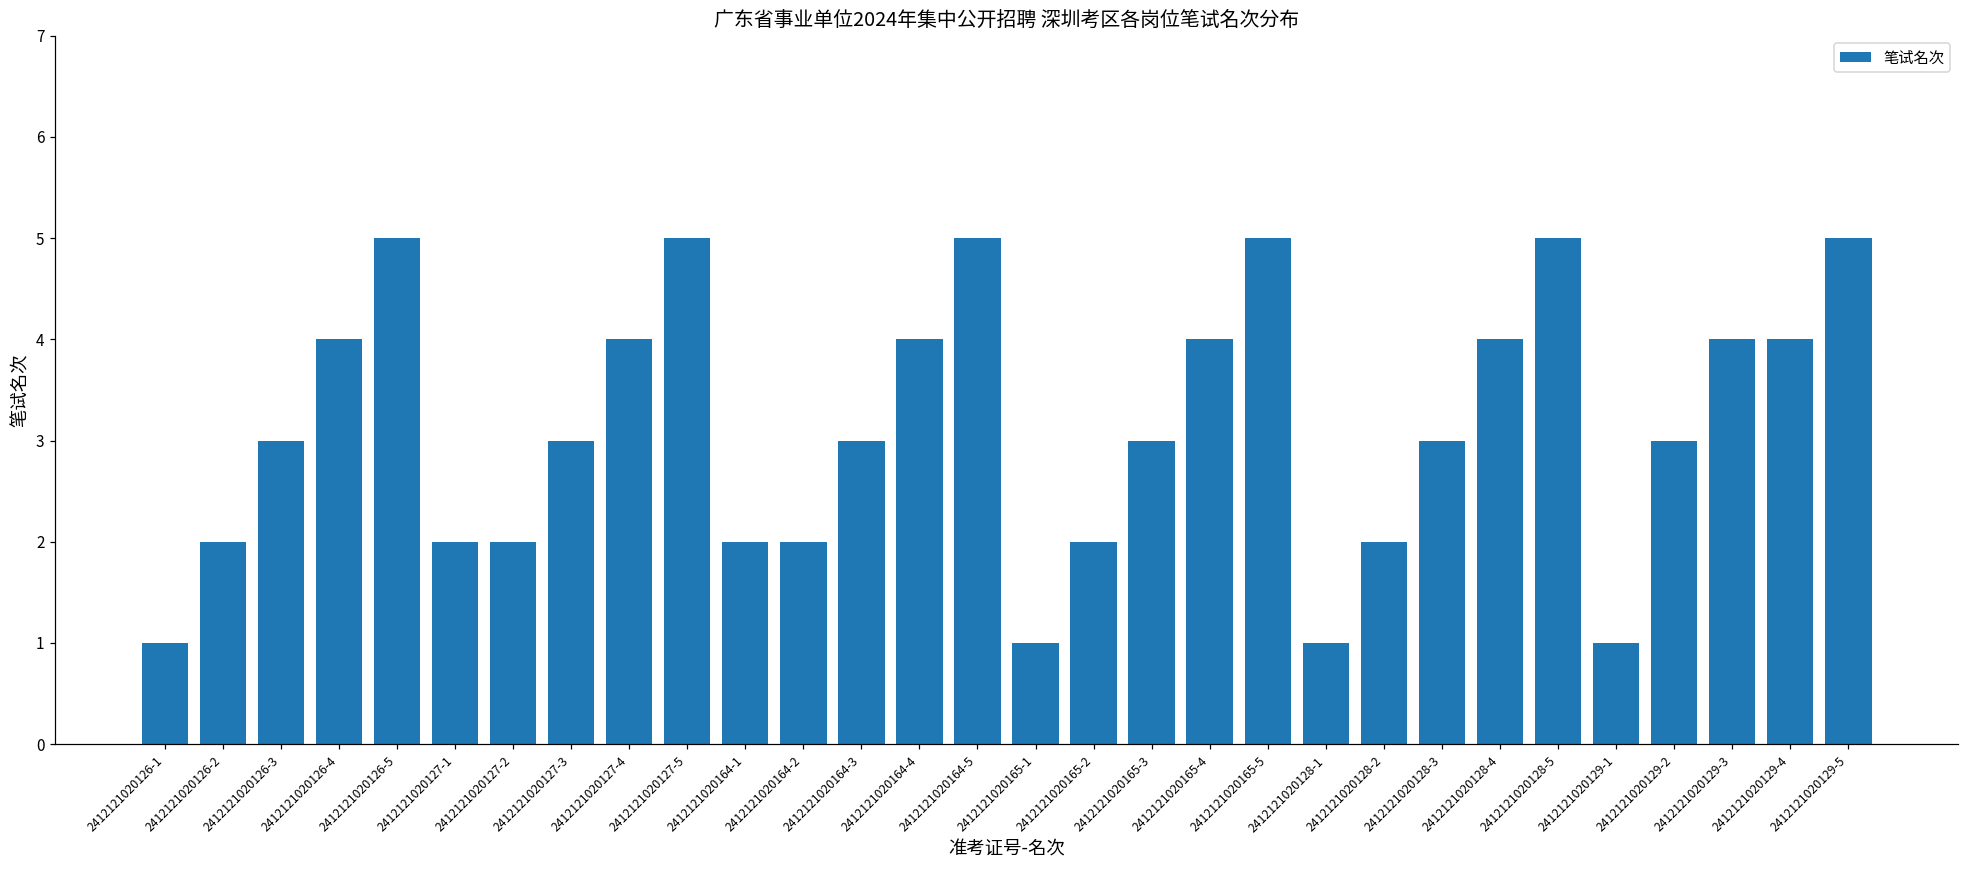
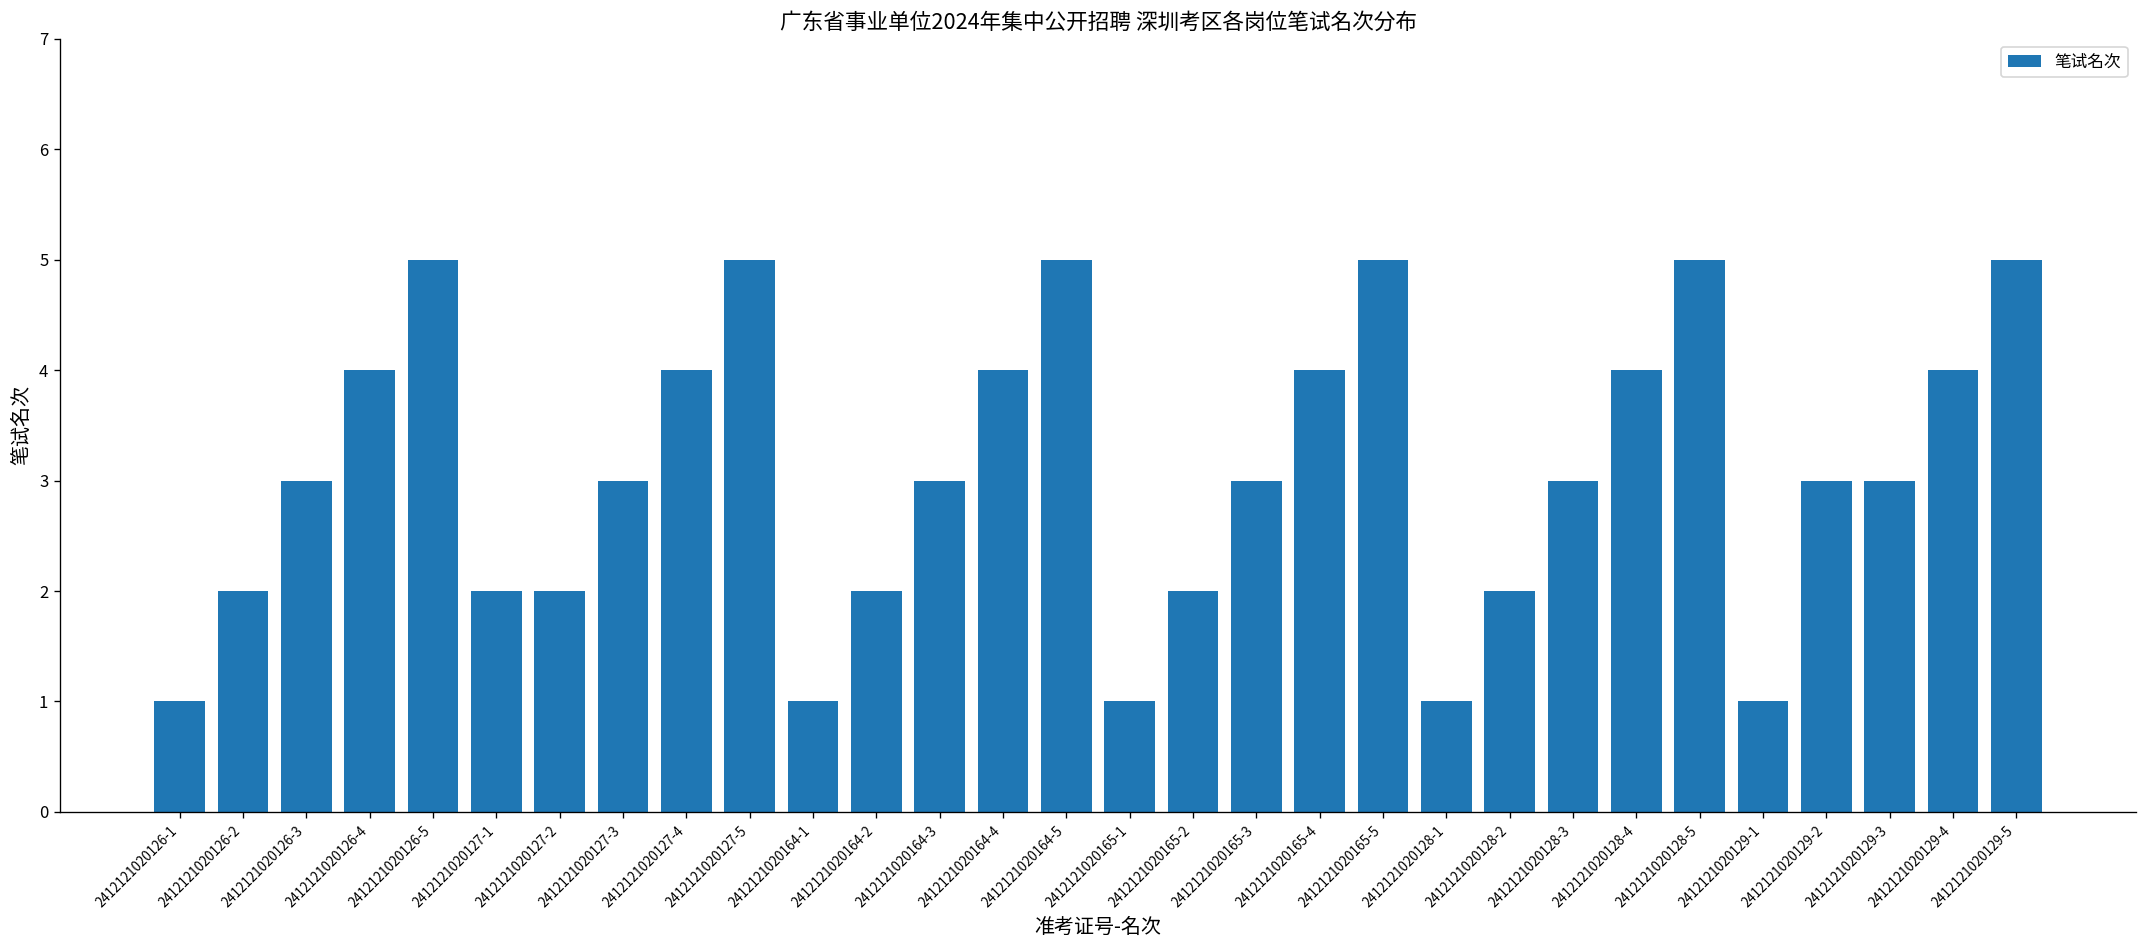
  {
    "2412121020126-1": 1,
    "2412121020126-2": 2,
    "2412121020126-3": 3,
    "2412121020126-4": 4,
    "2412121020126-5": 5,
    "2412121020127-1": 2,
    "2412121020127-2": 2,
    "2412121020127-3": 3,
    "2412121020127-4": 4,
    "2412121020127-5": 5,
-   "2412121020164-1": 2,
+   "2412121020164-1": 1,
    "2412121020164-2": 2,
    "2412121020164-3": 3,
    "2412121020164-4": 4,
    "2412121020164-5": 5,
    "2412121020165-1": 1,
    "2412121020165-2": 2,
    "2412121020165-3": 3,
    "2412121020165-4": 4,
    "2412121020165-5": 5,
    "2412121020128-1": 1,
    "2412121020128-2": 2,
    "2412121020128-3": 3,
    "2412121020128-4": 4,
    "2412121020128-5": 5,
    "2412121020129-1": 1,
    "2412121020129-2": 3,
-   "2412121020129-3": 4,
+   "2412121020129-3": 3,
    "2412121020129-4": 4,
    "2412121020129-5": 5
  }
